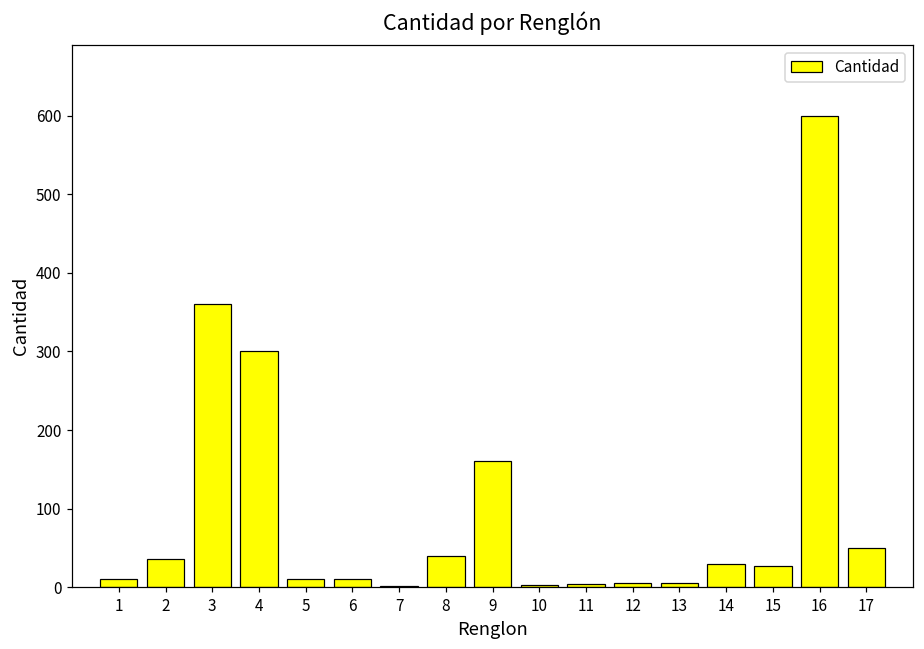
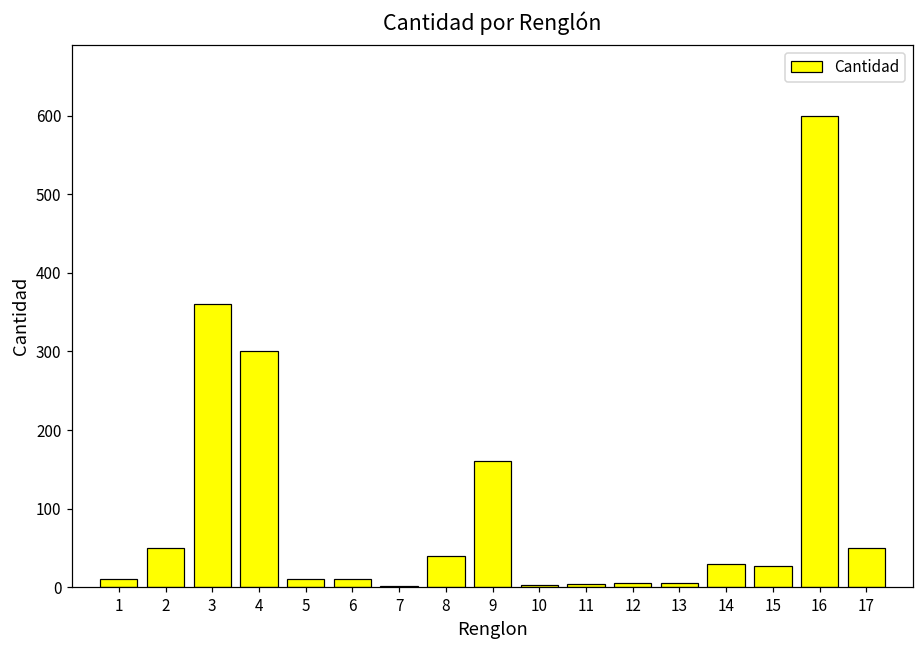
  {
    "1": 10,
-   "2": 40,
+   "2": 50,
    "3": 360,
    "4": 300,
    "5": 10,
    "6": 10,
    "8": 40,
    "9": 160,
    "11": 0,
    "12": 10,
    "13": 10,
    "14": 30,
    "15": 30,
    "16": 600,
    "17": 50
  }
